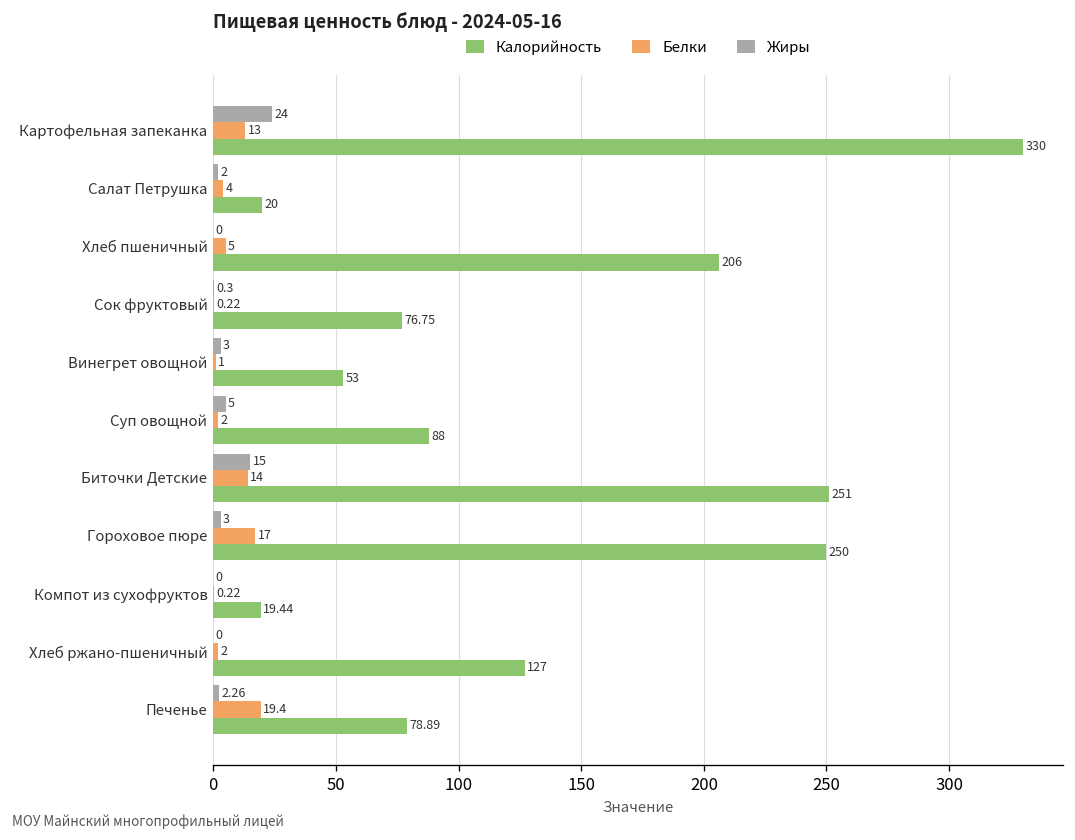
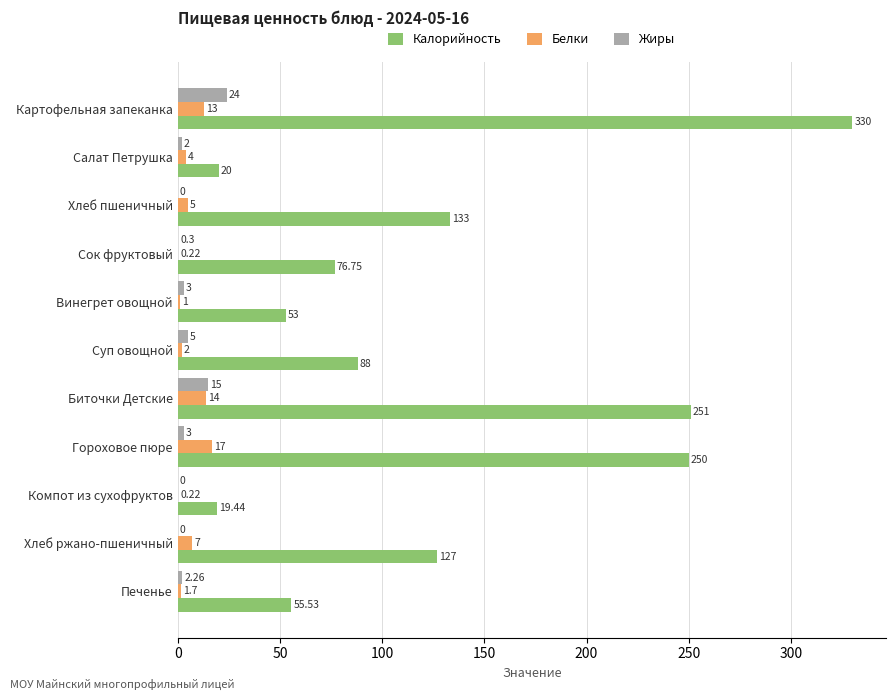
  {
    "Калорийность": {
      "Картофельная запеканка": 330,
      "Салат Петрушка": 20,
-     "Хлеб пшеничный": 206,
+     "Хлеб пшеничный": 133,
      "Сок фруктовый": 76.75,
      "Винегрет овощной": 53,
      "Суп овощной": 88,
      "Биточки Детские": 251,
      "Гороховое пюре": 250,
      "Компот из сухофруктов": 19.44,
      "Хлеб ржано-пшеничный": 127,
-     "Печенье": 78.89
+     "Печенье": 55.53
    },
    "Белки": {
      "Картофельная запеканка": 13,
      "Салат Петрушка": 4,
      "Хлеб пшеничный": 5,
      "Сок фруктовый": 0.22,
      "Винегрет овощной": 1,
      "Суп овощной": 2,
      "Биточки Детские": 14,
      "Гороховое пюре": 17,
      "Компот из сухофруктов": 0.22,
-     "Хлеб ржано-пшеничный": 2,
-     "Печенье": 19.4
+     "Хлеб ржано-пшеничный": 7,
+     "Печенье": 1.7
    },
    "Жиры": {
      "Картофельная запеканка": 24,
      "Салат Петрушка": 2,
      "Хлеб пшеничный": 0,
      "Сок фруктовый": 0.3,
      "Винегрет овощной": 3,
      "Суп овощной": 5,
      "Биточки Детские": 15,
      "Гороховое пюре": 3,
      "Компот из сухофруктов": 0,
      "Хлеб ржано-пшеничный": 0,
      "Печенье": 2.26
    }
  }
